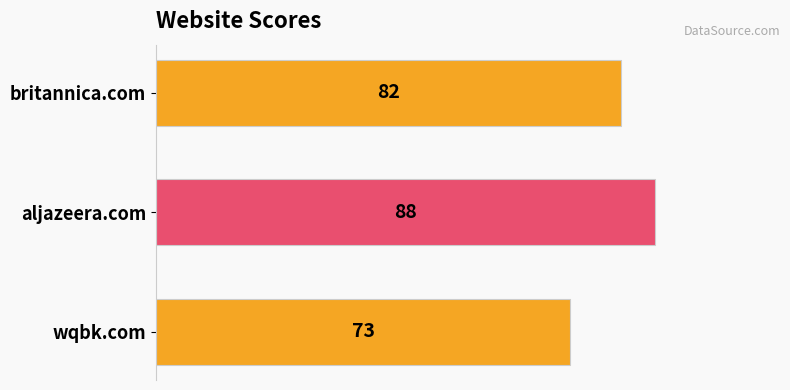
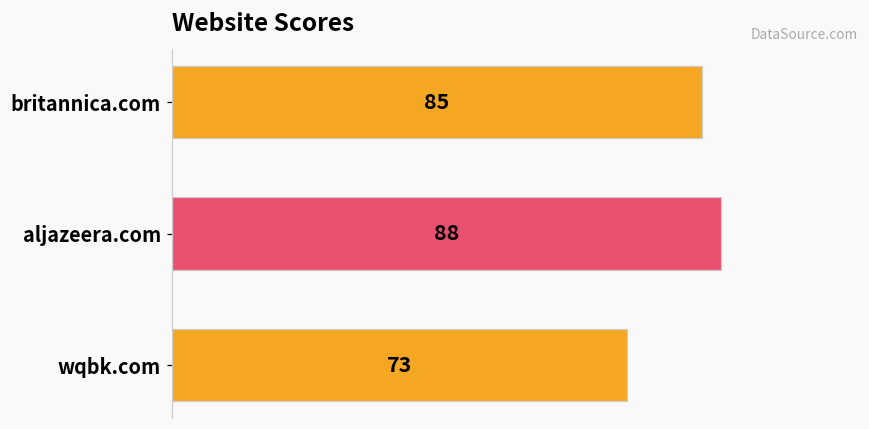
  {
-   "britannica.com": 82,
+   "britannica.com": 85,
    "aljazeera.com": 88,
    "wqbk.com": 73
  }
